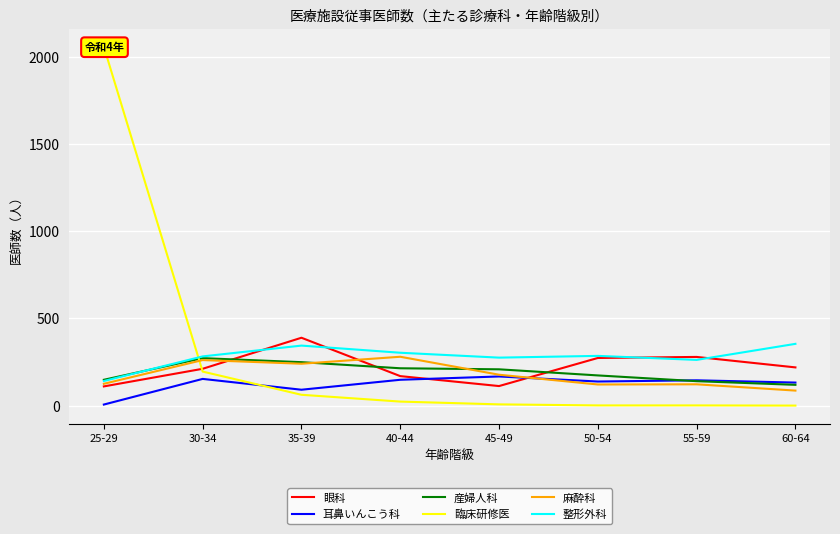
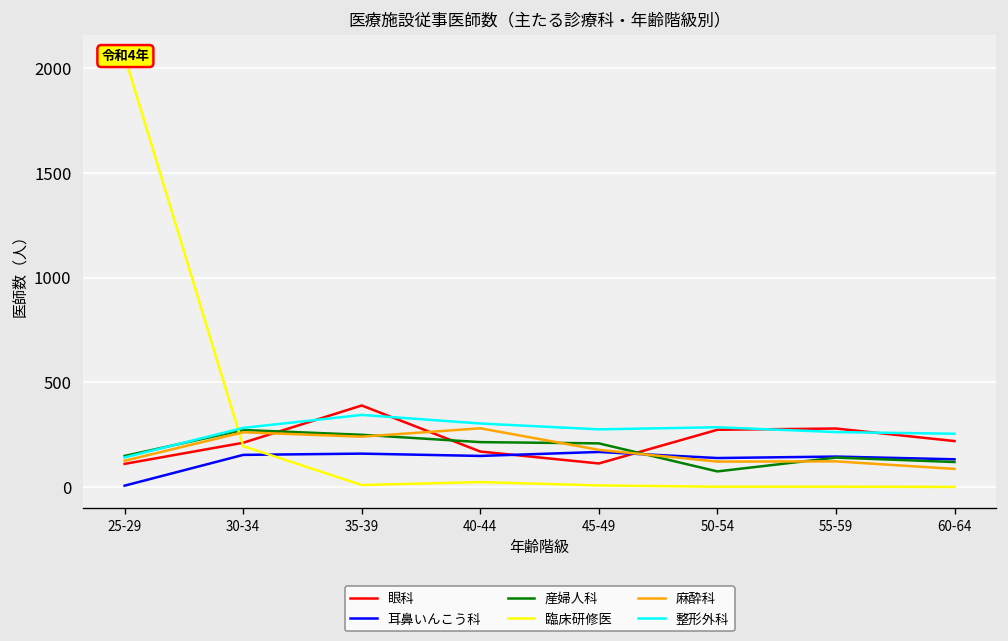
  {
    "眼科": {
      "25-29": 110,
      "30-34": 210,
      "35-39": 390,
      "40-44": 170,
      "45-49": 110,
      "55-59": 280,
      "60-64": 220
    },
    "耳鼻いんこう科": {
      "25-29": 10,
      "30-34": 150,
-     "35-39": 90,
+     "35-39": 160,
      "40-44": 150,
      "50-54": 140
    },
    "産婦人科": {
      "40-44": 210,
      "45-49": 210,
-     "50-54": 170
+     "50-54": 70
    },
    "臨床研修医": {
      "30-34": 200,
-     "35-39": 60,
+     "35-39": 10,
      "40-44": 20,
      "45-49": 10,
      "50-54": 0,
      "55-59": 0,
      "60-64": 0
    },
    "麻酔科": {
      "25-29": 130,
      "40-44": 280,
      "50-54": 120,
      "55-59": 120,
      "60-64": 90
    },
    "整形外科": {
      "35-39": 340,
      "40-44": 300,
      "45-49": 280,
      "55-59": 260,
-     "60-64": 350
+     "60-64": 250
    }
  }
